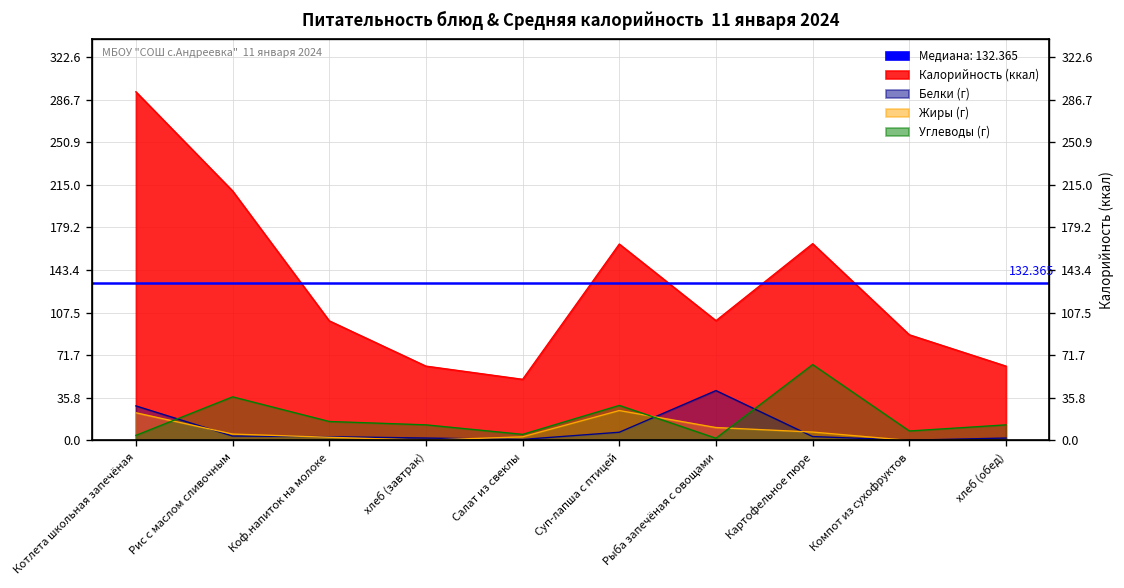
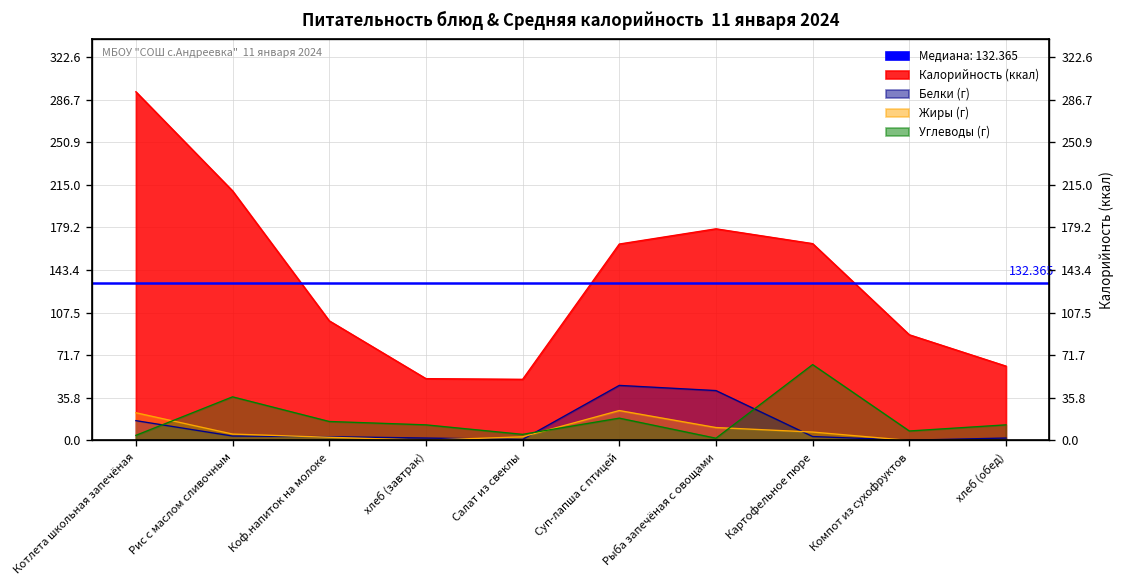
  {
    "Калорийность (ккал)": {
      "Котлета школьная запечёная": 290,
      "Рис с маслом сливочным": 210,
      "Коф.напиток на молоке": 100,
-     "хлеб (завтрак)": 60,
+     "хлеб (завтрак)": 50,
      "Салат из свеклы": 50,
      "Суп-лапша с птицей": 170,
-     "Рыба запечёная с овощами": 100,
+     "Рыба запечёная с овощами": 180,
      "Картофельное пюре": 170,
      "Компот из сухофруктов": 90,
      "хлеб (обед)": 60
    },
    "Белки (г)": {
-     "Котлета школьная запечёная": 30,
-     "Суп-лапша с птицей": 10,
+     "Котлета школьная запечёная": 20,
+     "Суп-лапша с птицей": 50,
      "Рыба запечёная с овощами": 40,
      "Картофельное пюре": 0
    },
    "Жиры (г)": {
      "Котлета школьная запечёная": 20,
      "Суп-лапша с птицей": 30,
      "Рыба запечёная с овощами": 10,
      "Картофельное пюре": 10
    },
    "Углеводы (г)": {
      "Котлета школьная запечёная": 0,
      "Рис с маслом сливочным": 40,
      "Коф.напиток на молоке": 20,
      "хлеб (завтрак)": 10,
-     "Суп-лапша с птицей": 30,
+     "Суп-лапша с птицей": 20,
      "Рыба запечёная с овощами": 0,
      "Картофельное пюре": 60,
      "Компот из сухофруктов": 10,
      "хлеб (обед)": 10
    }
  }
